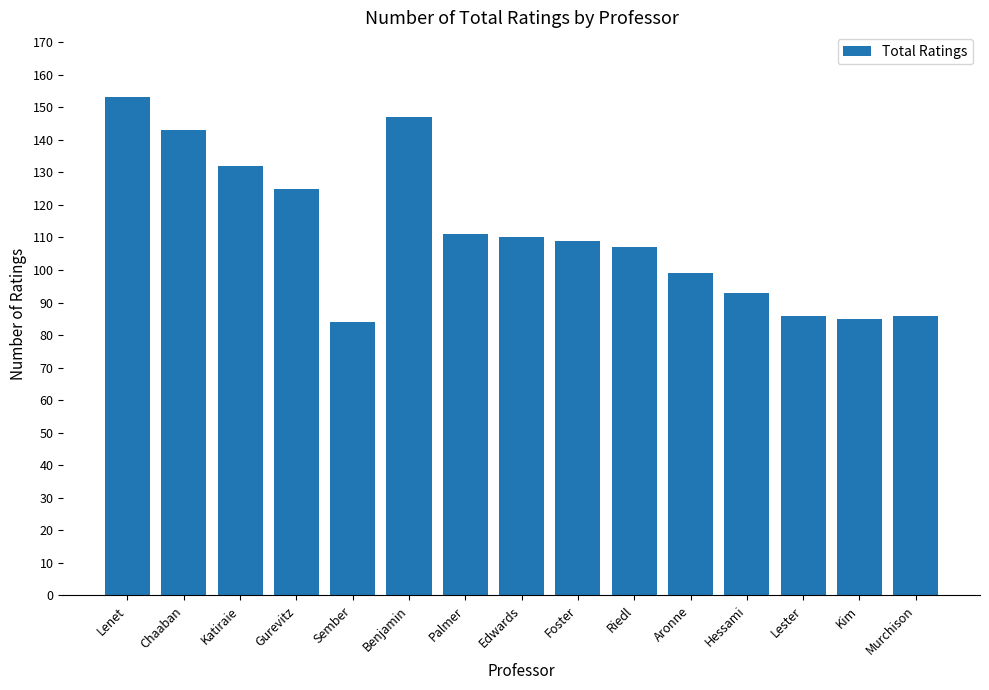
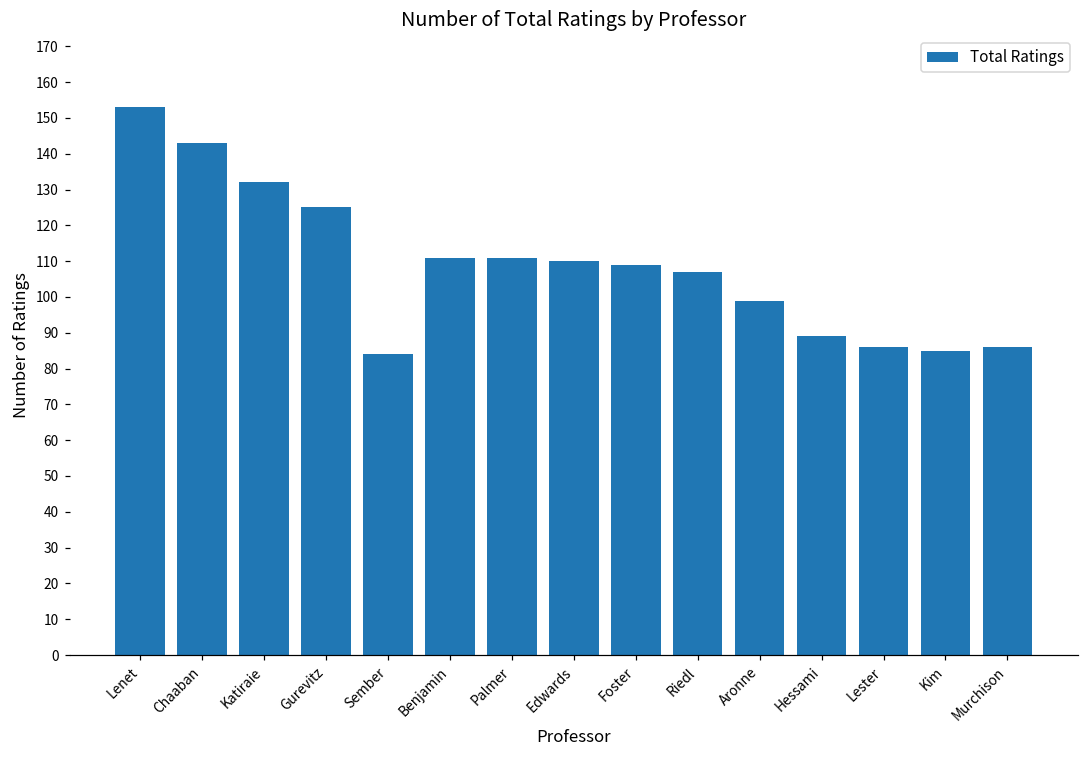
  {
    "Lenet": 153,
    "Chaaban": 143,
    "Katiraie": 132,
    "Gurevitz": 125,
    "Sember": 84,
-   "Benjamin": 147,
+   "Benjamin": 111,
    "Palmer": 111,
    "Edwards": 110,
    "Foster": 109,
    "Riedl": 107,
    "Aronne": 99,
-   "Hessami": 93,
+   "Hessami": 89,
    "Lester": 86,
    "Kim": 85,
    "Murchison": 86
  }
